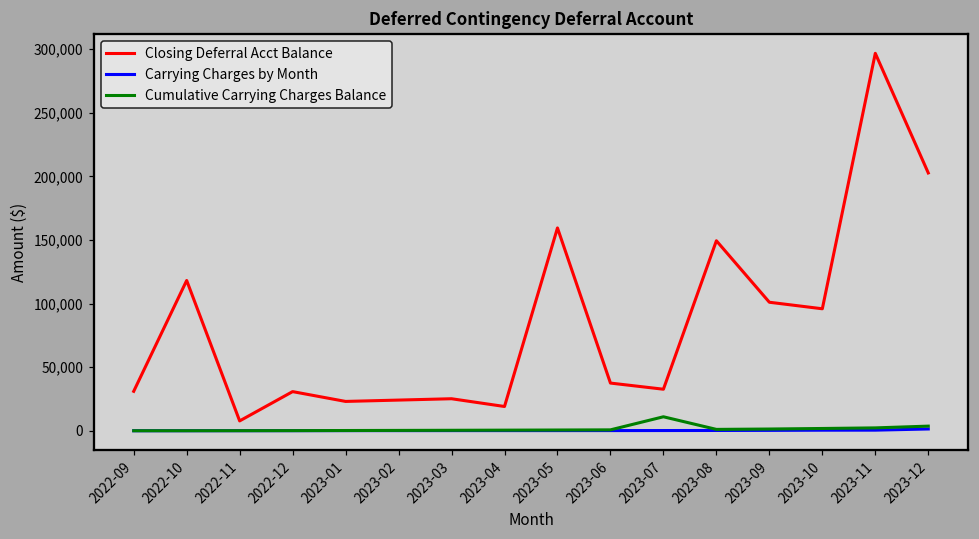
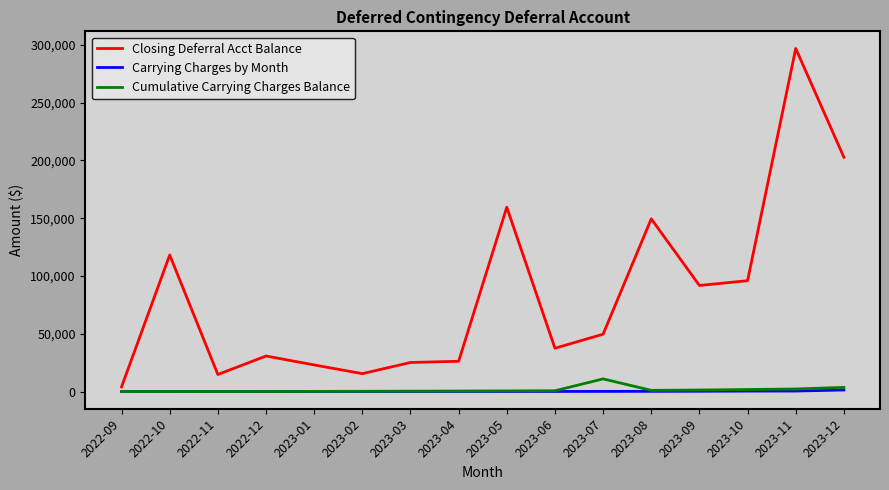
  {
    "Closing Deferral Acct Balance": {
-     "2022-09": "31,000",
+     "2022-09": "4,000",
      "2022-10": "118,000",
-     "2022-11": "8,000",
+     "2022-11": "15,000",
      "2022-12": "31,000",
      "2023-01": "23,000",
-     "2023-02": "24,000",
+     "2023-02": "16,000",
      "2023-03": "25,000",
-     "2023-04": "19,000",
+     "2023-04": "26,000",
      "2023-05": "159,000",
      "2023-06": "37,000",
-     "2023-07": "33,000",
+     "2023-07": "50,000",
      "2023-08": "149,000",
-     "2023-09": "101,000",
+     "2023-09": "92,000",
      "2023-10": "96,000",
      "2023-11": "297,000",
      "2023-12": "203,000"
    },
    "Carrying Charges by Month": {
      "2023-07": "0",
      "2023-12": "1,000"
    },
    "Cumulative Carrying Charges Balance": {
      "2023-07": "11,000",
      "2023-12": "4,000"
    }
  }
